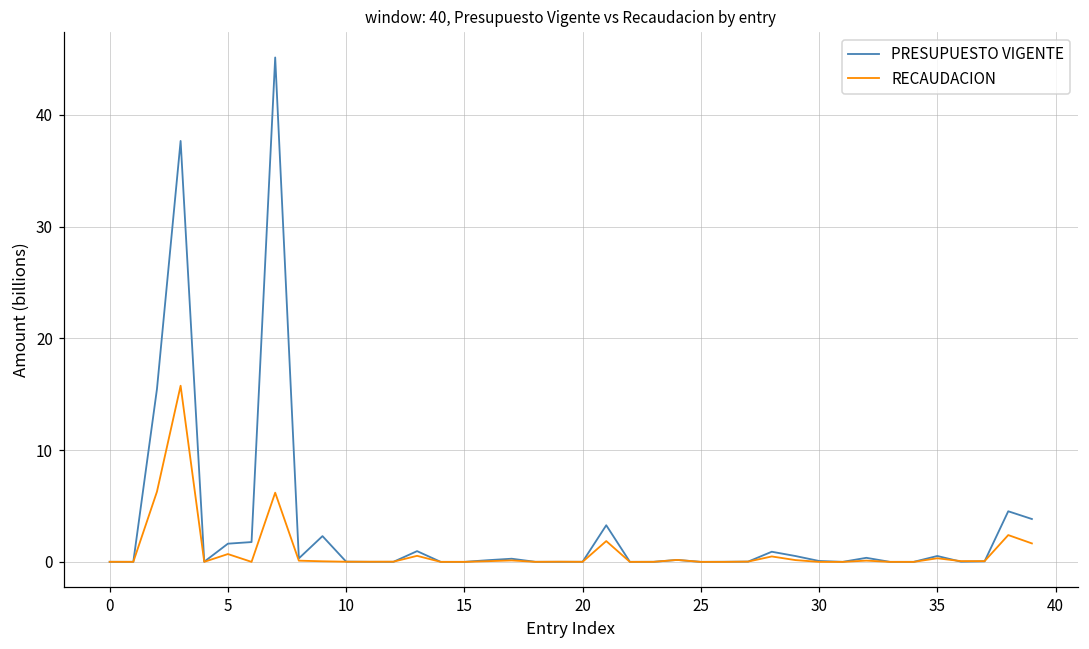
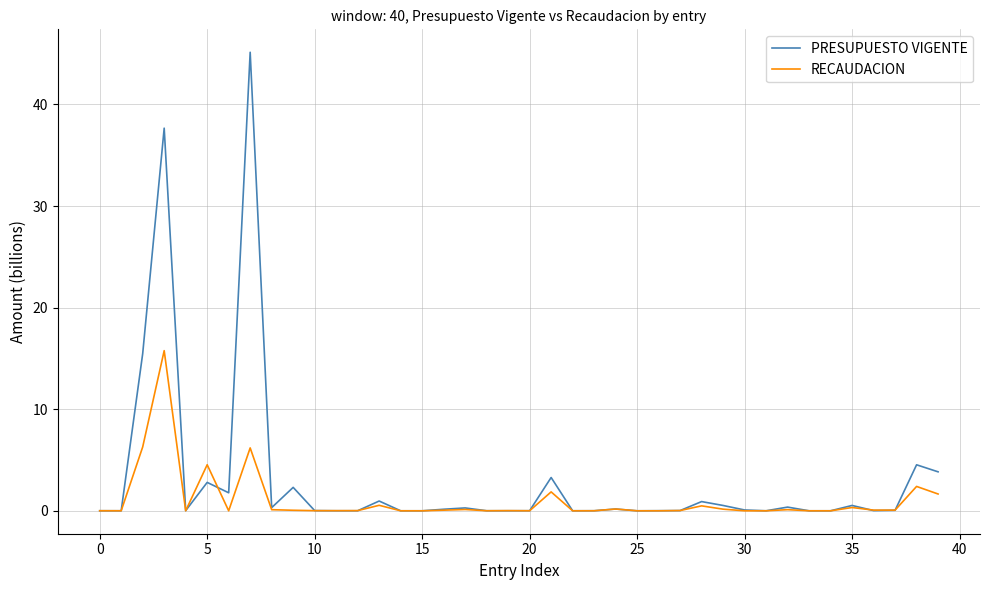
  {
    "PRESUPUESTO VIGENTE": {
-     "5": 1.6
+     "5": 2.8
    },
    "RECAUDACION": {
-     "5": 0.7
+     "5": 4.5
    }
  }
